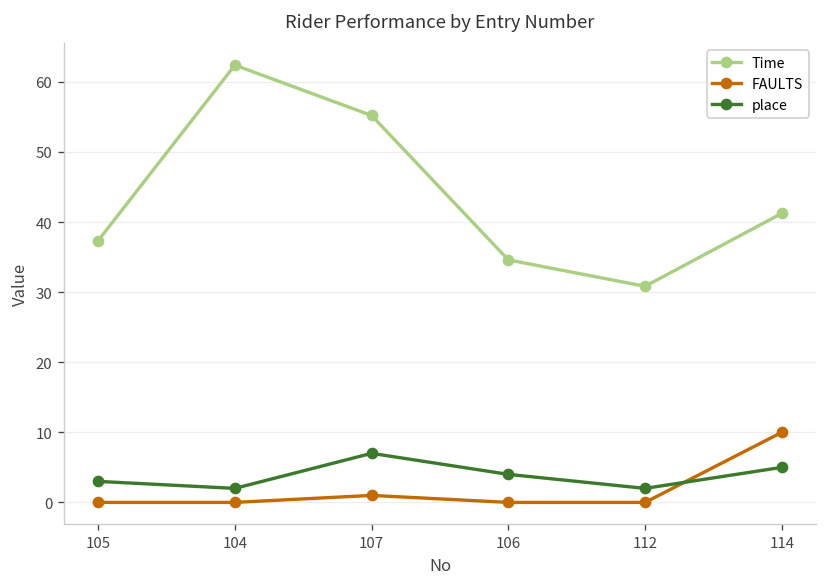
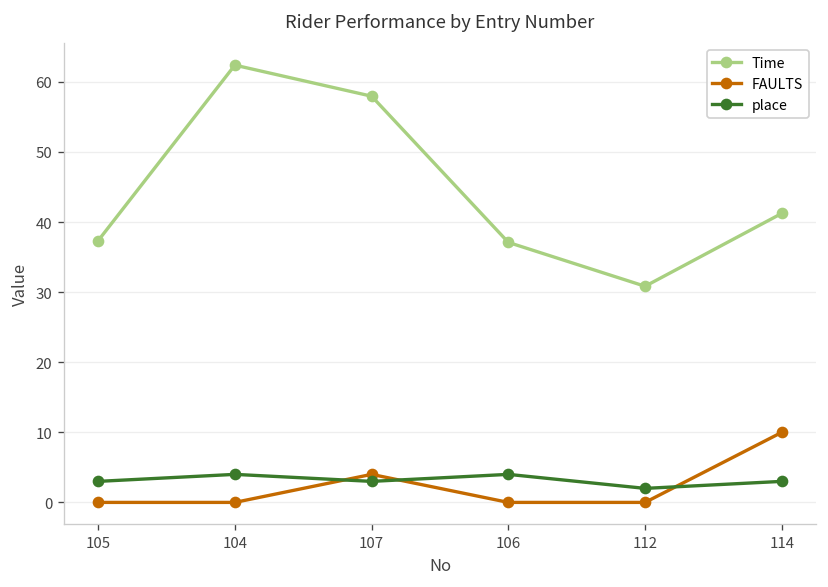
  {
    "Time": {
      "105": 37,
      "104": 62,
-     "107": 55,
-     "106": 35,
+     "107": 58,
+     "106": 37,
      "112": 31,
      "114": 41
    },
    "FAULTS": {
      "105": 0,
      "104": 0,
-     "107": 1,
+     "107": 4,
      "106": 0,
      "112": 0,
      "114": 10
    },
    "place": {
      "105": 3,
-     "104": 2,
-     "107": 7,
+     "104": 4,
+     "107": 3,
      "106": 4,
      "112": 2,
-     "114": 5
+     "114": 3
    }
  }
